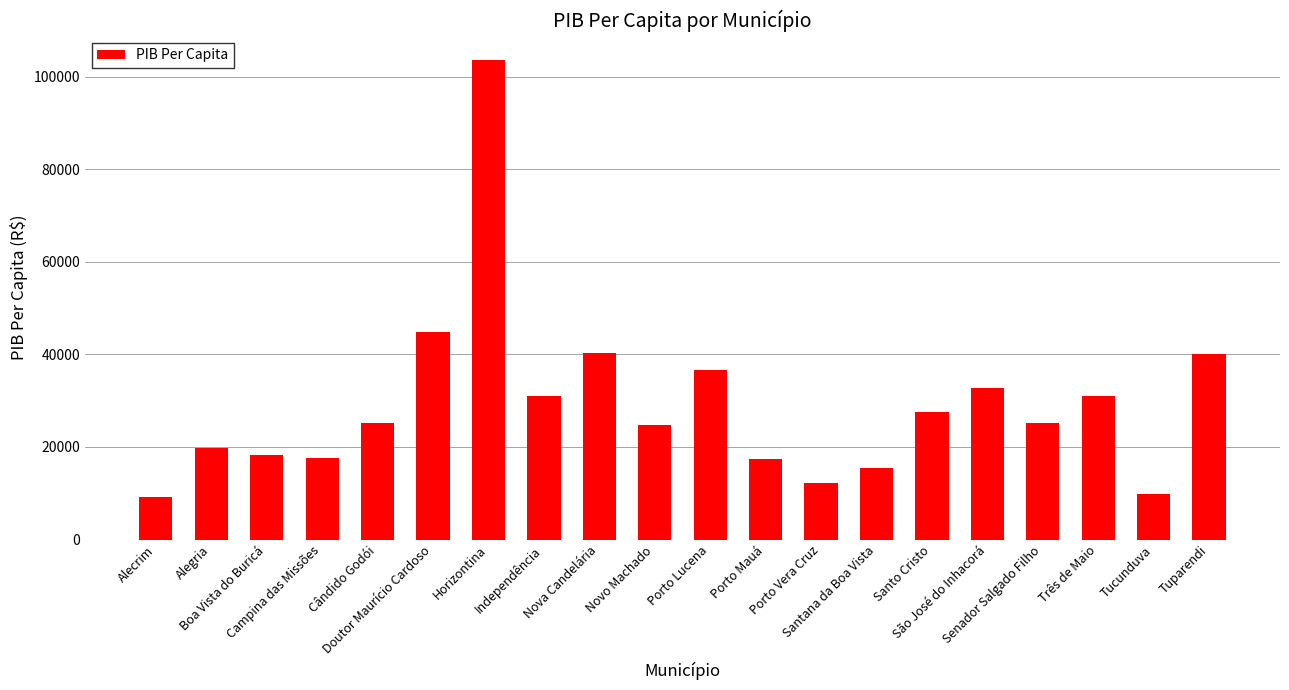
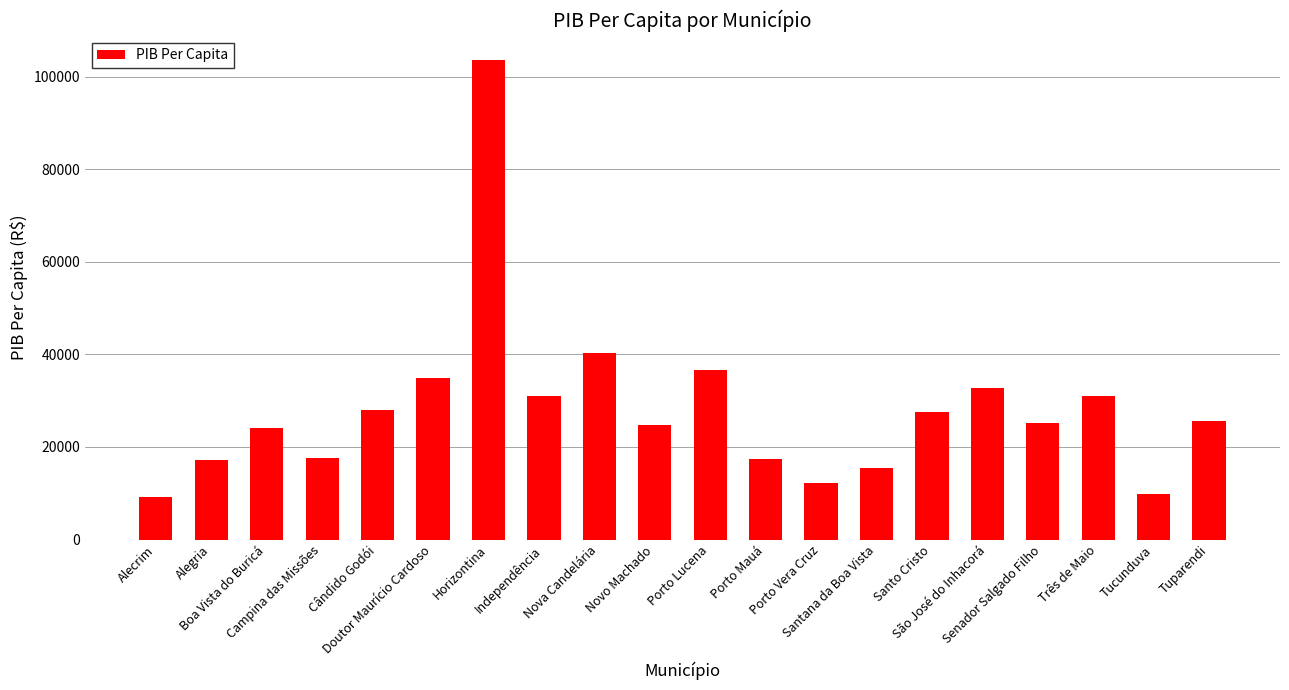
  {
    "Alecrim": 9000,
-   "Alegria": 20000,
-   "Boa Vista do Buricá": 18000,
+   "Alegria": 17000,
+   "Boa Vista do Buricá": 24000,
    "Campina das Missões": 18000,
-   "Cândido Godói": 25000,
-   "Doutor Maurício Cardoso": 45000,
+   "Cândido Godói": 28000,
+   "Doutor Maurício Cardoso": 35000,
    "Horizontina": 104000,
    "Independência": 31000,
    "Nova Candelária": 40000,
    "Novo Machado": 25000,
    "Porto Lucena": 37000,
    "Porto Mauá": 17000,
    "Porto Vera Cruz": 12000,
    "Santana da Boa Vista": 15000,
    "Santo Cristo": 28000,
    "São José do Inhacorá": 33000,
    "Senador Salgado Filho": 25000,
    "Três de Maio": 31000,
    "Tucunduva": 10000,
-   "Tuparendi": 40000
+   "Tuparendi": 26000
  }
